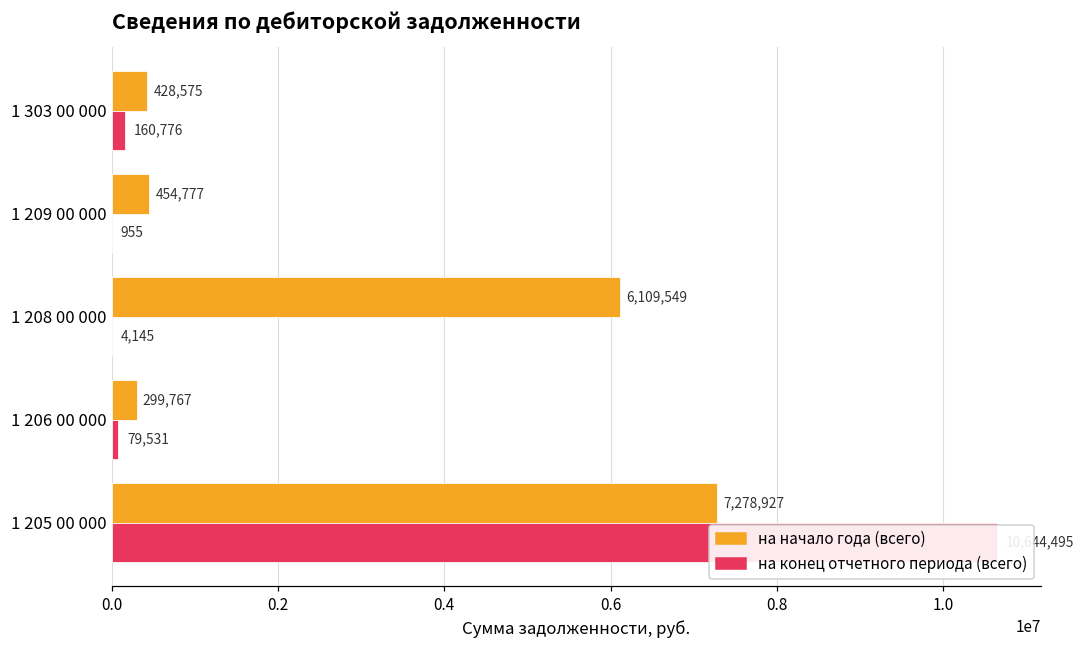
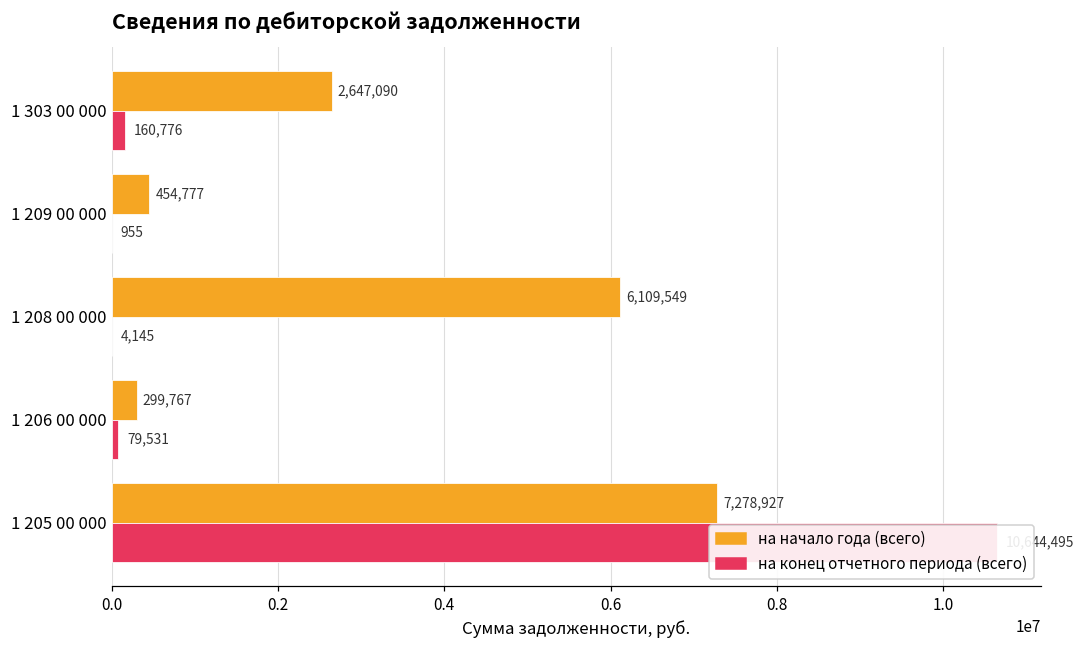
  {
    "на начало года (всего)": {
-     "1 303 00 000": "428,575",
+     "1 303 00 000": "2,647,090",
      "1 209 00 000": "454,777",
      "1 208 00 000": "6,109,549",
      "1 206 00 000": "299,767",
      "1 205 00 000": "7,278,927"
    },
    "на конец отчетного периода (всего)": {
      "1 303 00 000": "160,776",
      "1 209 00 000": "955",
      "1 208 00 000": "4,145",
      "1 206 00 000": "79,531"
    }
  }
